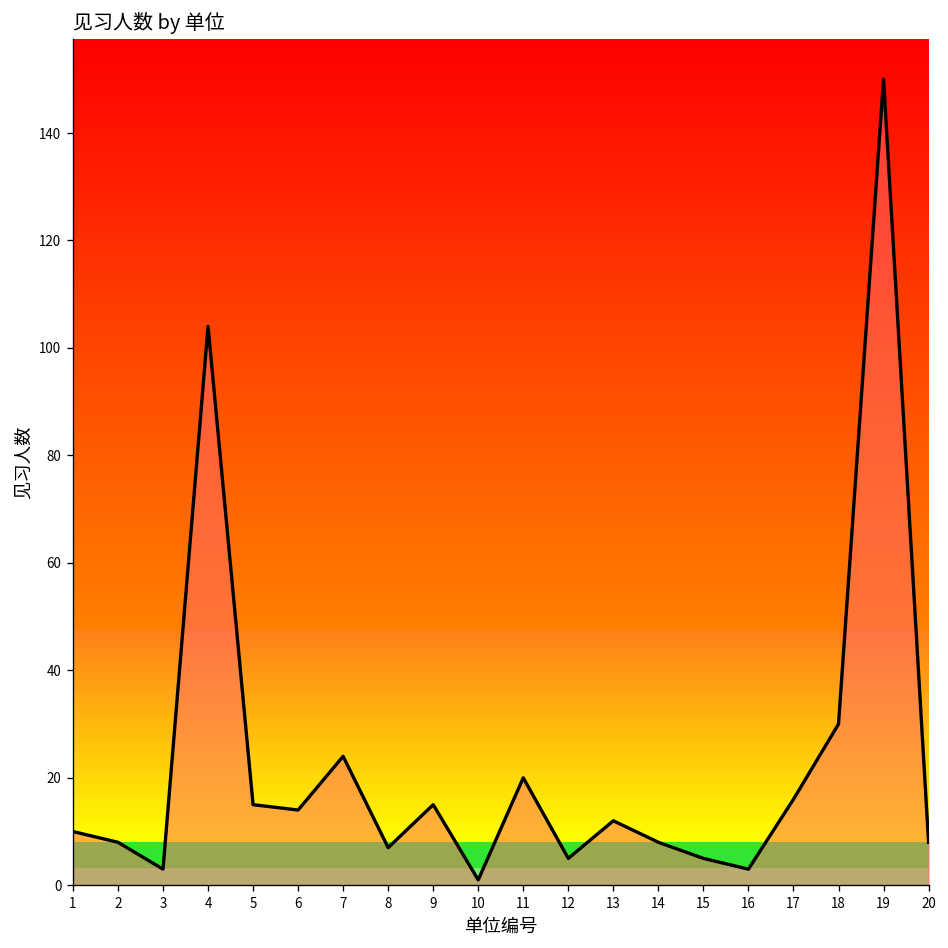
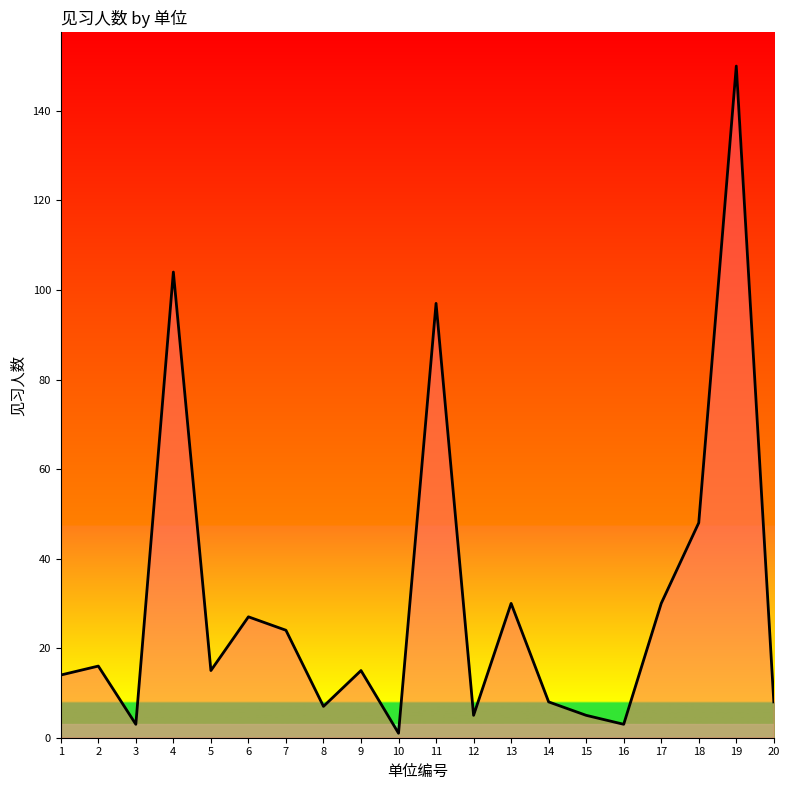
  {
-   "1": 10,
-   "2": 8,
+   "1": 14,
+   "2": 16,
    "4": 104,
    "5": 15,
-   "6": 14,
+   "6": 27,
    "7": 24,
    "8": 7,
    "9": 15,
-   "11": 20,
+   "11": 97,
    "12": 5,
-   "13": 12,
+   "13": 30,
    "14": 8,
    "15": 5,
-   "17": 16,
-   "18": 30,
+   "17": 30,
+   "18": 48,
    "19": 150,
    "20": 8
  }
